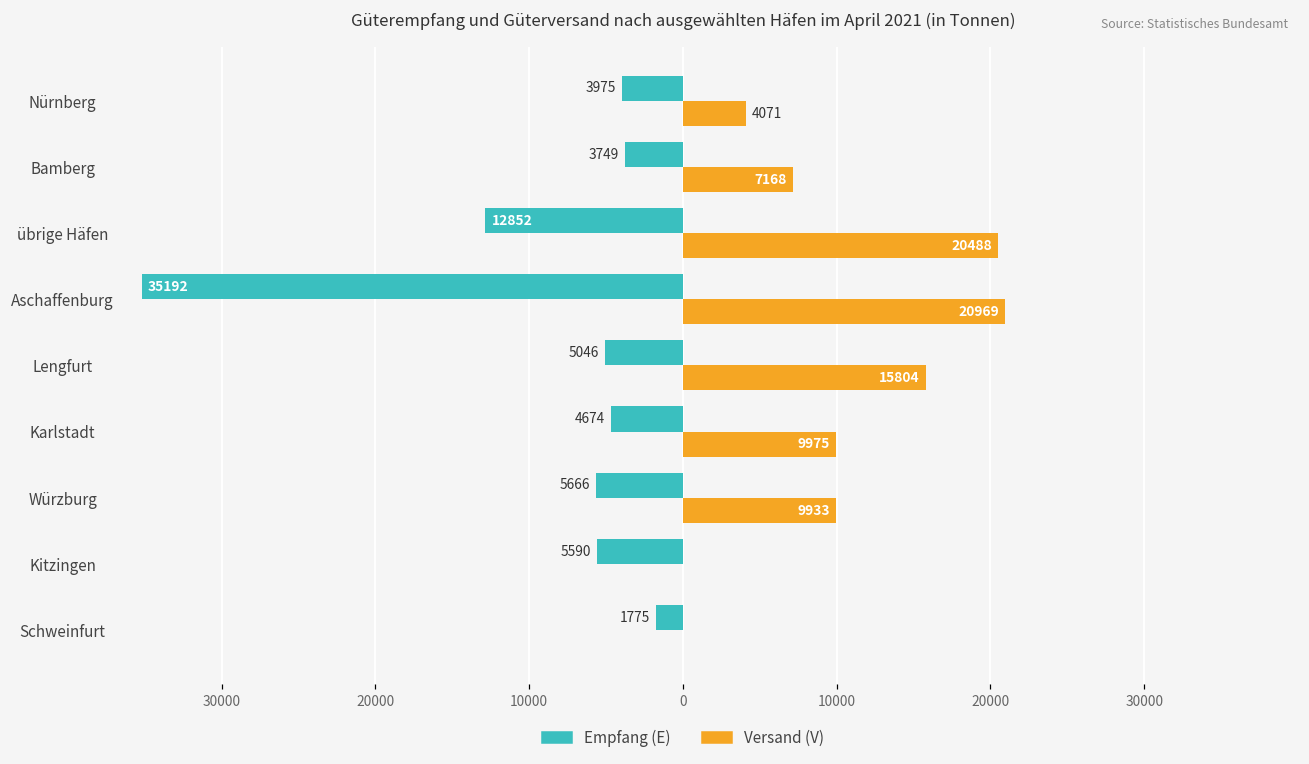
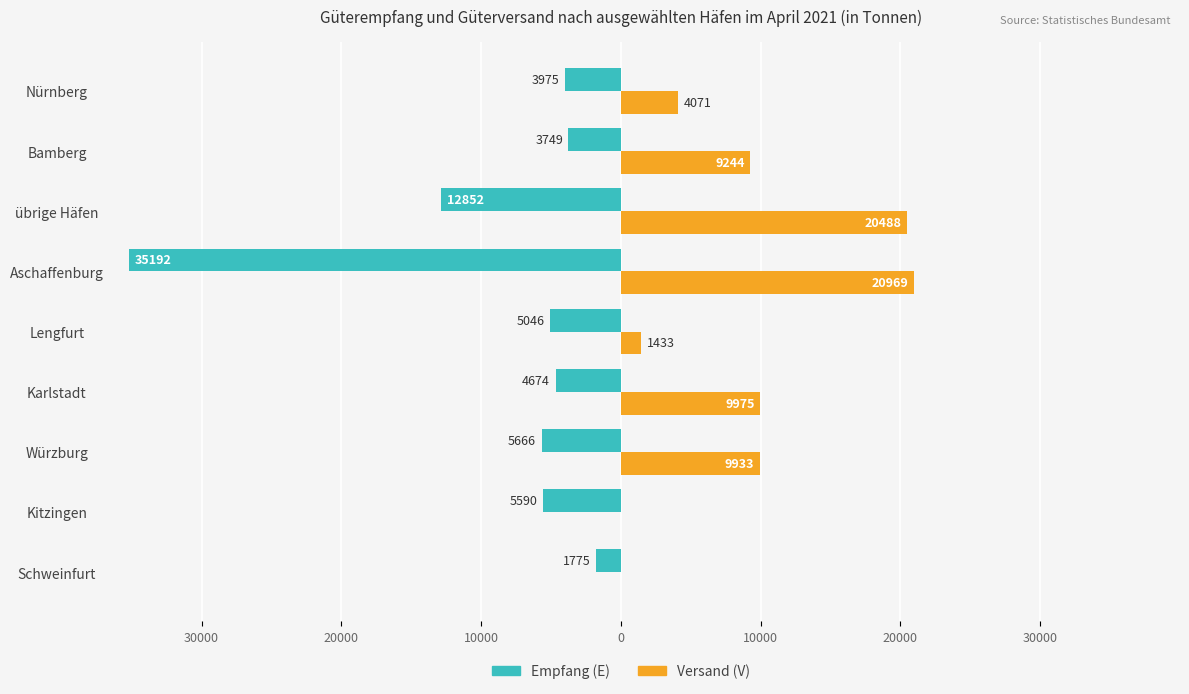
  {
    "Versand (V)": {
      "Nürnberg": 4071,
-     "Bamberg": 7168,
+     "Bamberg": 9244,
      "übrige Häfen": 20488,
      "Aschaffenburg": 20969,
-     "Lengfurt": 15804,
+     "Lengfurt": 1433,
      "Karlstadt": 9975,
      "Würzburg": 9933
    }
  }
